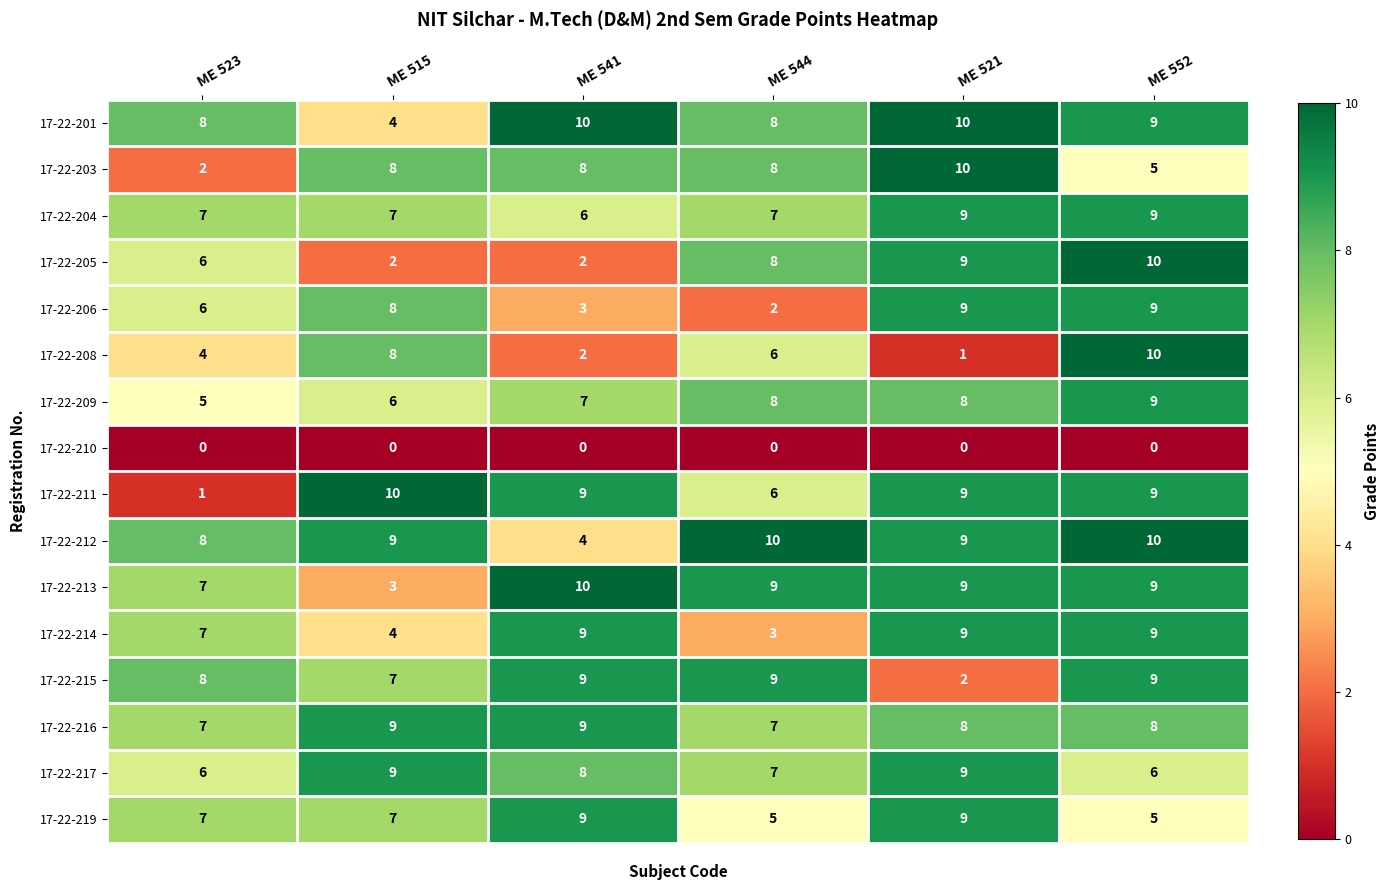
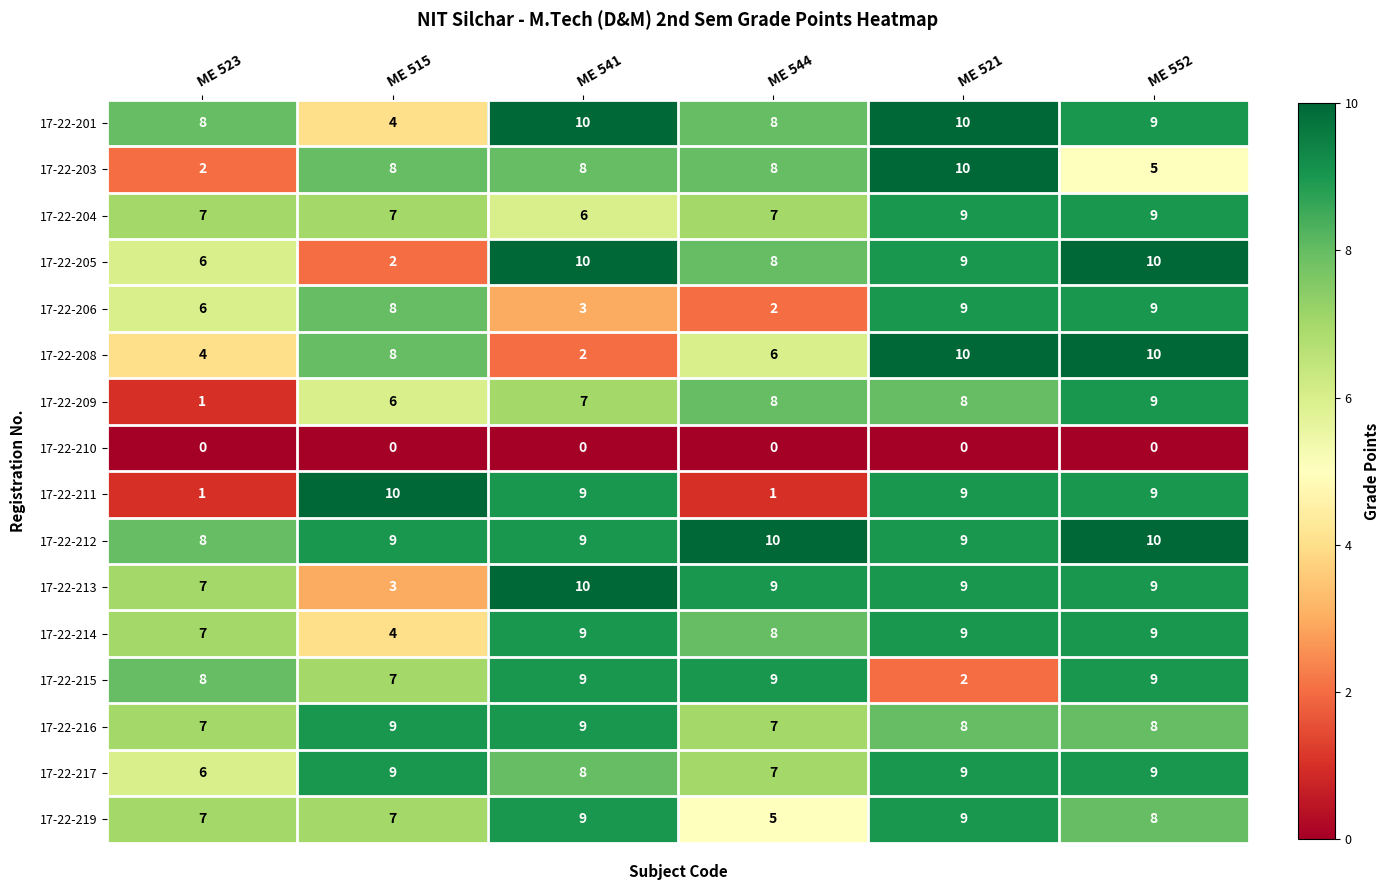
  {
    "17-22-201": {
      "ME 523": 8,
      "ME 515": 4,
      "ME 541": 10,
      "ME 544": 8,
      "ME 521": 10,
      "ME 552": 9
    },
    "17-22-203": {
      "ME 523": 2,
      "ME 515": 8,
      "ME 541": 8,
      "ME 544": 8,
      "ME 521": 10,
      "ME 552": 5
    },
    "17-22-204": {
      "ME 523": 7,
      "ME 515": 7,
      "ME 541": 6,
      "ME 544": 7,
      "ME 521": 9,
      "ME 552": 9
    },
    "17-22-205": {
      "ME 523": 6,
      "ME 515": 2,
-     "ME 541": 2,
+     "ME 541": 10,
      "ME 544": 8,
      "ME 521": 9,
      "ME 552": 10
    },
    "17-22-206": {
      "ME 523": 6,
      "ME 515": 8,
      "ME 541": 3,
      "ME 544": 2,
      "ME 521": 9,
      "ME 552": 9
    },
    "17-22-208": {
      "ME 523": 4,
      "ME 515": 8,
      "ME 541": 2,
      "ME 544": 6,
-     "ME 521": 1,
+     "ME 521": 10,
      "ME 552": 10
    },
    "17-22-209": {
-     "ME 523": 5,
+     "ME 523": 1,
      "ME 515": 6,
      "ME 541": 7,
      "ME 544": 8,
      "ME 521": 8,
      "ME 552": 9
    },
    "17-22-210": {
      "ME 523": 0,
      "ME 515": 0,
      "ME 541": 0,
      "ME 544": 0,
      "ME 521": 0,
      "ME 552": 0
    },
    "17-22-211": {
      "ME 523": 1,
      "ME 515": 10,
      "ME 541": 9,
-     "ME 544": 6,
+     "ME 544": 1,
      "ME 521": 9,
      "ME 552": 9
    },
    "17-22-212": {
      "ME 523": 8,
      "ME 515": 9,
-     "ME 541": 4,
+     "ME 541": 9,
      "ME 544": 10,
      "ME 521": 9,
      "ME 552": 10
    },
    "17-22-213": {
      "ME 523": 7,
      "ME 515": 3,
      "ME 541": 10,
      "ME 544": 9,
      "ME 521": 9,
      "ME 552": 9
    },
    "17-22-214": {
      "ME 523": 7,
      "ME 515": 4,
      "ME 541": 9,
-     "ME 544": 3,
+     "ME 544": 8,
      "ME 521": 9,
      "ME 552": 9
    },
    "17-22-215": {
      "ME 523": 8,
      "ME 515": 7,
      "ME 541": 9,
      "ME 544": 9,
      "ME 521": 2,
      "ME 552": 9
    },
    "17-22-216": {
      "ME 523": 7,
      "ME 515": 9,
      "ME 541": 9,
      "ME 544": 7,
      "ME 521": 8,
      "ME 552": 8
    },
    "17-22-217": {
      "ME 523": 6,
      "ME 515": 9,
      "ME 541": 8,
      "ME 544": 7,
      "ME 521": 9,
-     "ME 552": 6
+     "ME 552": 9
    },
    "17-22-219": {
      "ME 523": 7,
      "ME 515": 7,
      "ME 541": 9,
      "ME 544": 5,
      "ME 521": 9,
-     "ME 552": 5
+     "ME 552": 8
    }
  }
